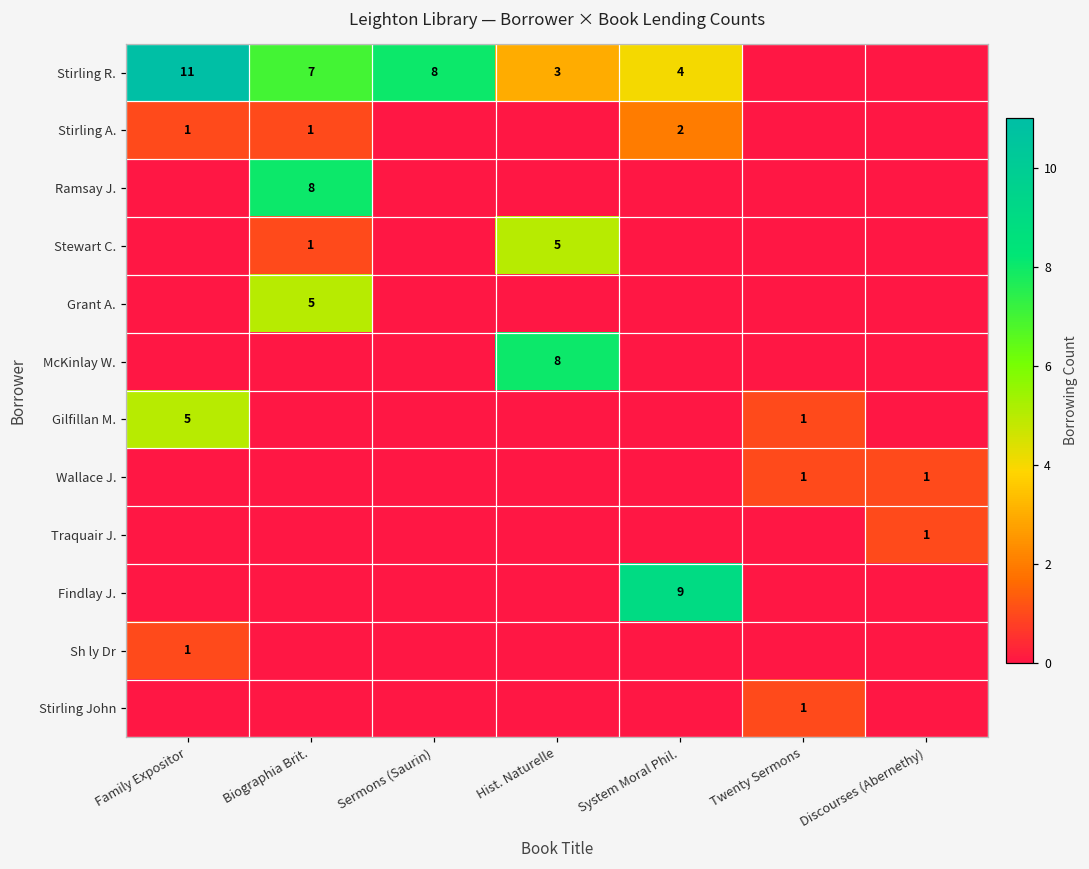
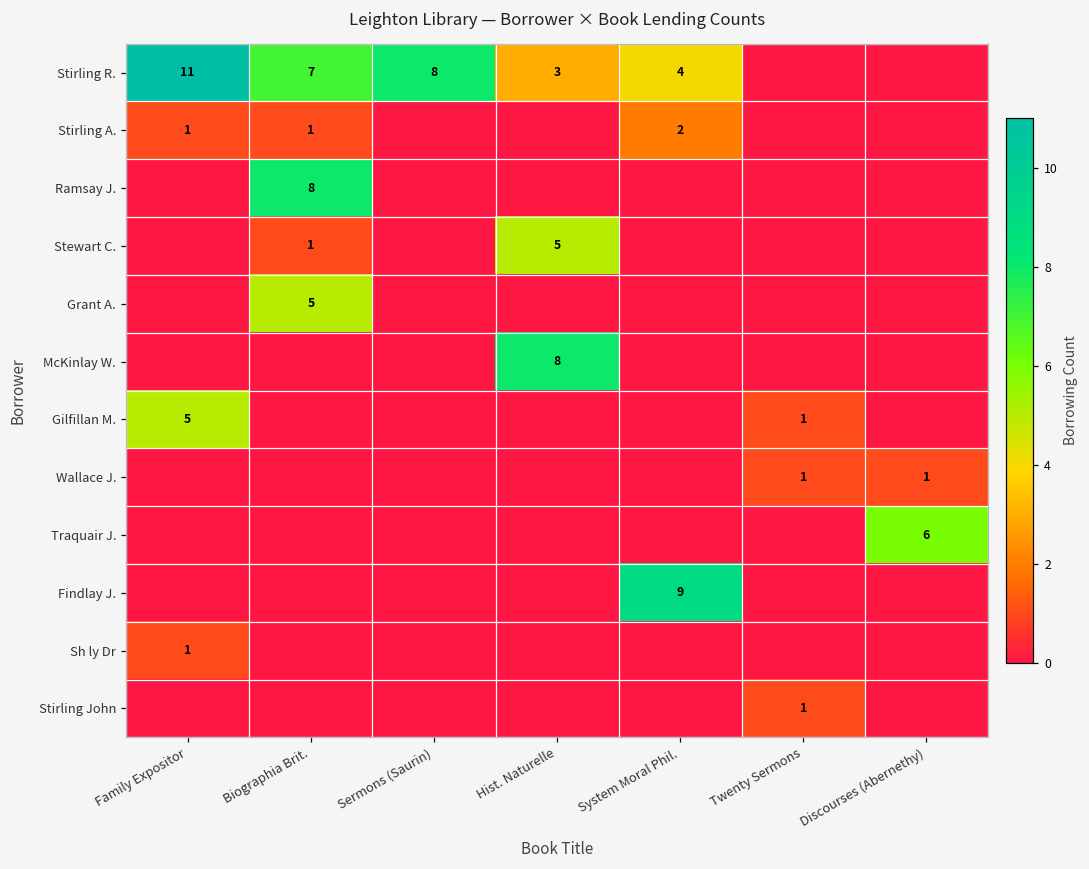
  {
    "Stirling R.": {
      "Family Expositor": 11,
      "Biographia Brit.": 7,
      "Sermons (Saurin)": 8,
      "Hist. Naturelle": 3,
      "System Moral Phil.": 4
    },
    "Stirling A.": {
      "Family Expositor": 1,
      "Biographia Brit.": 1,
      "System Moral Phil.": 2
    },
    "Ramsay J.": {
      "Biographia Brit.": 8
    },
    "Stewart C.": {
      "Biographia Brit.": 1,
      "Hist. Naturelle": 5
    },
    "Grant A.": {
      "Biographia Brit.": 5
    },
    "McKinlay W.": {
      "Hist. Naturelle": 8
    },
    "Gilfillan M.": {
      "Family Expositor": 5,
      "Twenty Sermons": 1
    },
    "Wallace J.": {
      "Twenty Sermons": 1,
      "Discourses (Abernethy)": 1
    },
    "Traquair J.": {
-     "Discourses (Abernethy)": 1
+     "Discourses (Abernethy)": 6
    },
    "Findlay J.": {
      "System Moral Phil.": 9
    },
    "Sh ly Dr": {
      "Family Expositor": 1
    },
    "Stirling John": {
      "Twenty Sermons": 1
    }
  }
